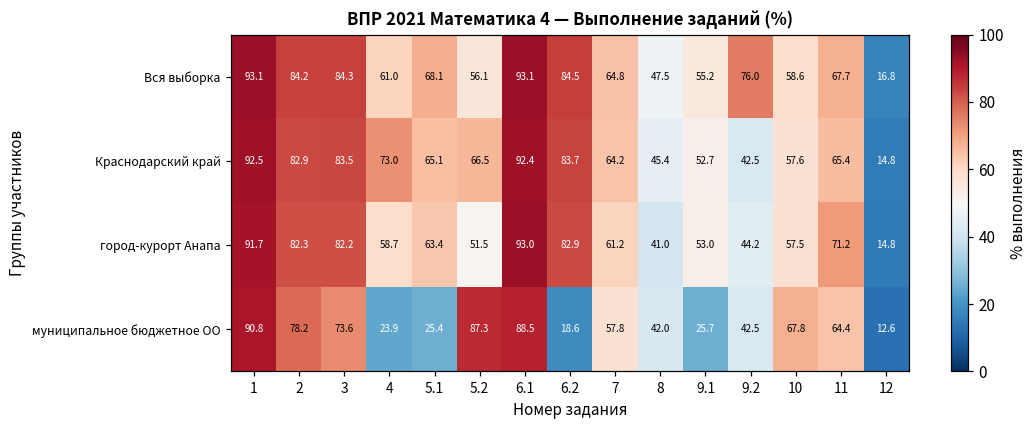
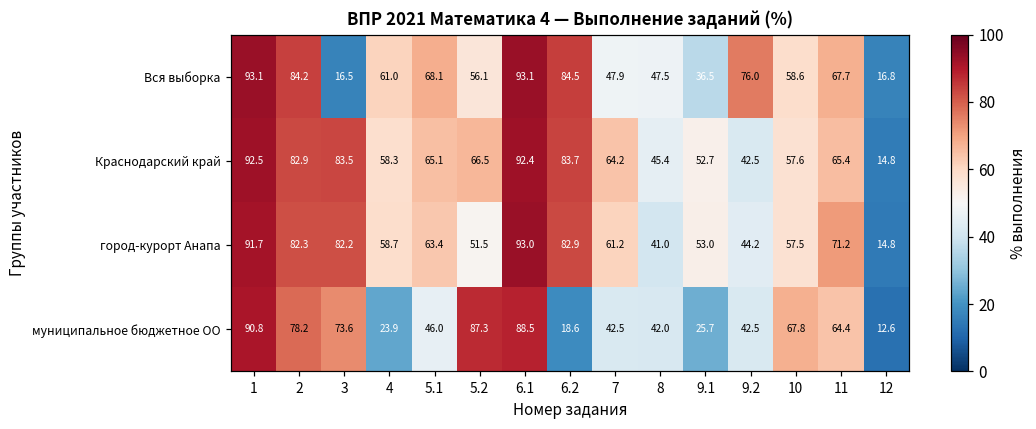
  {
    "Вся выборка": {
      "1": 93.1,
      "2": 84.2,
-     "3": 84.3,
+     "3": 16.5,
      "4": 61.0,
      "5.1": 68.1,
      "5.2": 56.1,
      "6.1": 93.1,
      "6.2": 84.5,
-     "7": 64.8,
+     "7": 47.9,
      "8": 47.5,
-     "9.1": 55.2,
+     "9.1": 36.5,
      "9.2": 76.0,
      "10": 58.6,
      "11": 67.7,
      "12": 16.8
    },
    "Краснодарский край": {
      "1": 92.5,
      "2": 82.9,
      "3": 83.5,
-     "4": 73.0,
+     "4": 58.3,
      "5.1": 65.1,
      "5.2": 66.5,
      "6.1": 92.4,
      "6.2": 83.7,
      "7": 64.2,
      "8": 45.4,
      "9.1": 52.7,
      "9.2": 42.5,
      "10": 57.6,
      "11": 65.4,
      "12": 14.8
    },
    "город-курорт Анапа": {
      "1": 91.7,
      "2": 82.3,
      "3": 82.2,
      "4": 58.7,
      "5.1": 63.4,
      "5.2": 51.5,
      "6.1": 93.0,
      "6.2": 82.9,
      "7": 61.2,
      "8": 41.0,
      "9.1": 53.0,
      "9.2": 44.2,
      "10": 57.5,
      "11": 71.2,
      "12": 14.8
    },
    "муниципальное бюджетное ОО": {
      "1": 90.8,
      "2": 78.2,
      "3": 73.6,
      "4": 23.9,
-     "5.1": 25.4,
+     "5.1": 46.0,
      "5.2": 87.3,
      "6.1": 88.5,
      "6.2": 18.6,
-     "7": 57.8,
+     "7": 42.5,
      "8": 42.0,
      "9.1": 25.7,
      "9.2": 42.5,
      "10": 67.8,
      "11": 64.4,
      "12": 12.6
    }
  }
